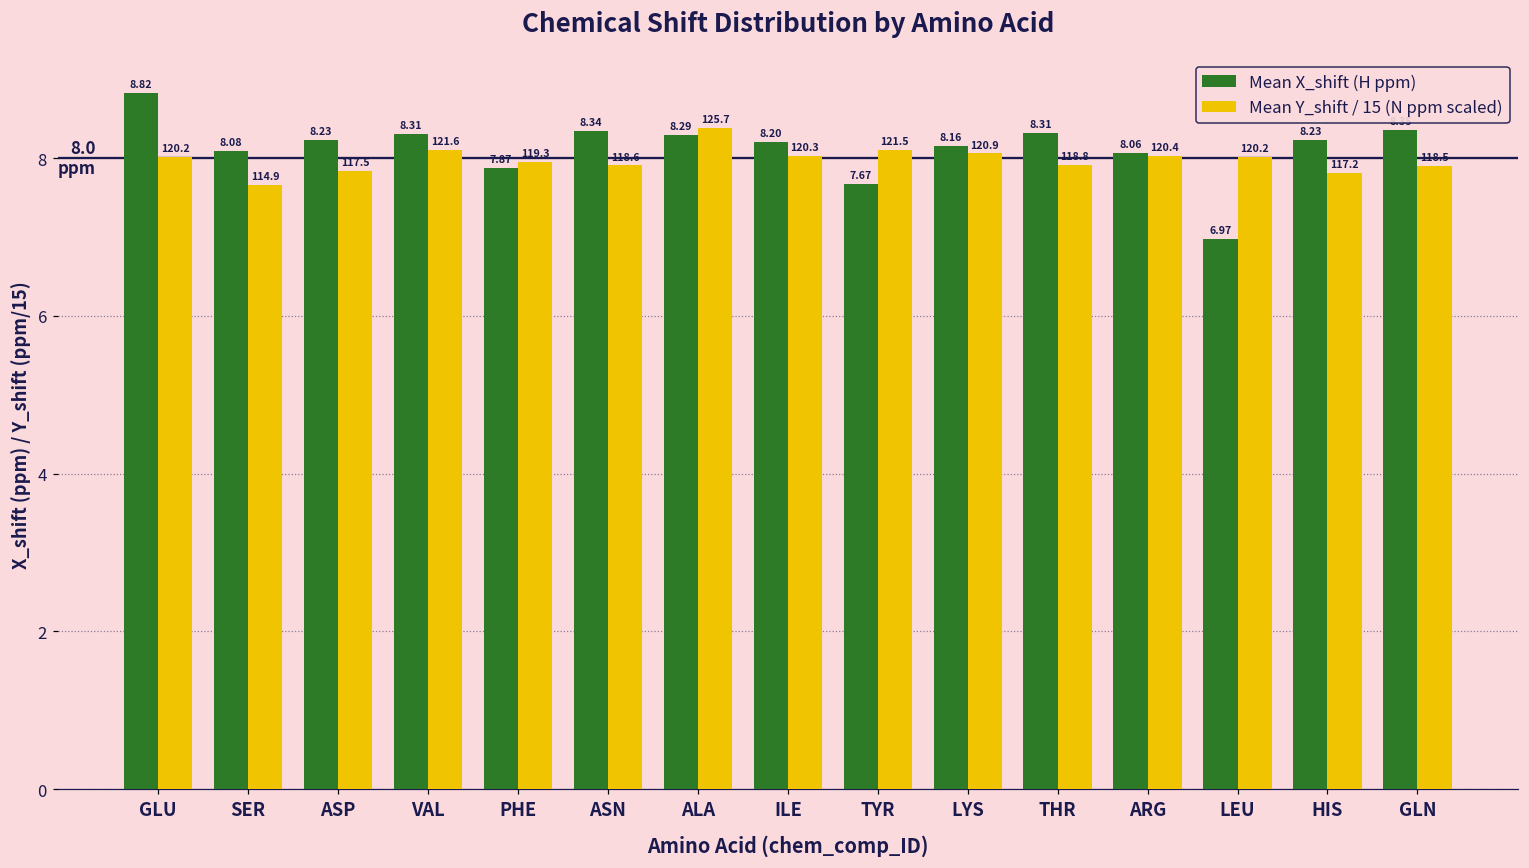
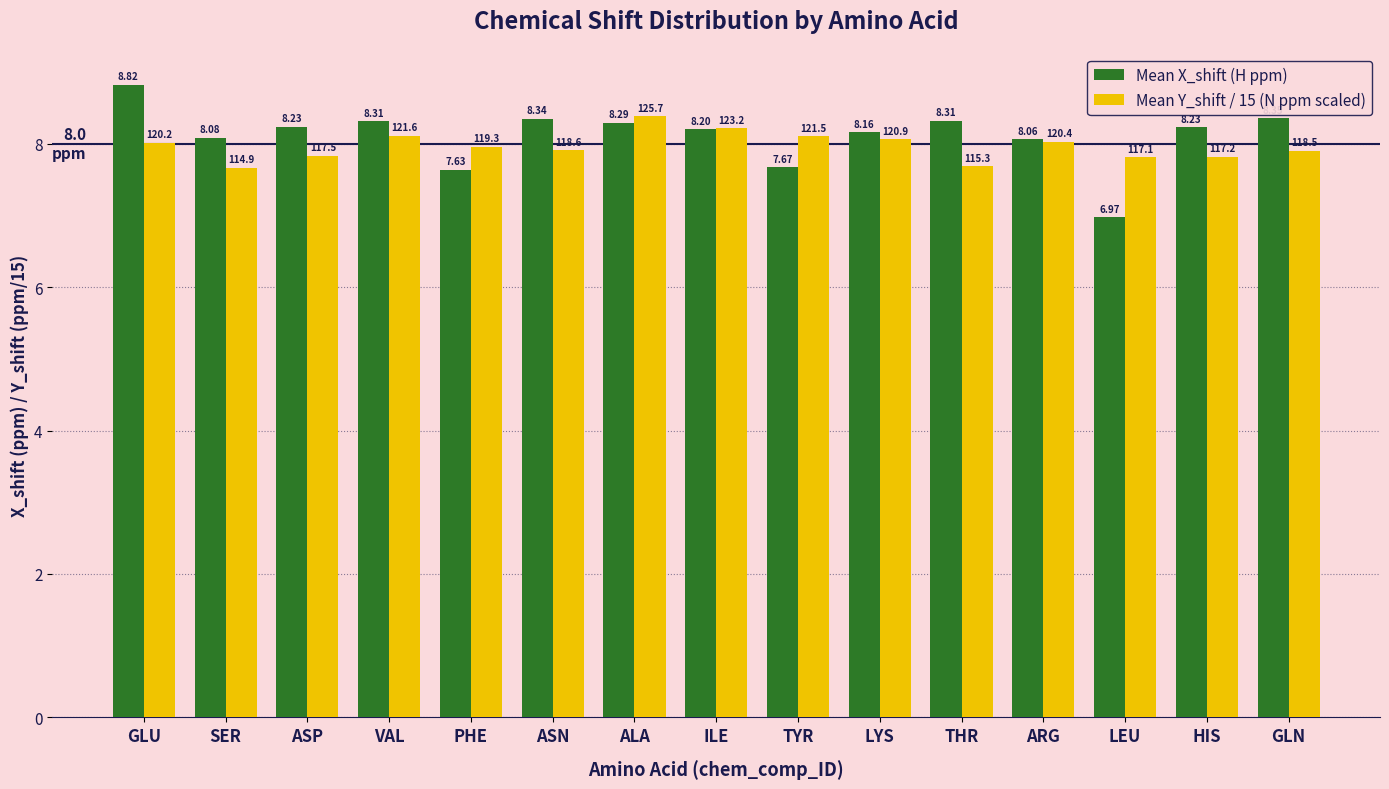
  {
    "Mean X_shift (H ppm)": {
      "GLU": 8.82,
      "SER": 8.08,
      "ASP": 8.23,
      "VAL": 8.31,
-     "PHE": 7.87,
+     "PHE": 7.63,
      "ASN": 8.34,
      "ALA": 8.29,
      "ILE": 8.20,
      "TYR": 7.67,
      "LYS": 8.16,
      "THR": 8.31,
      "ARG": 8.06,
      "LEU": 6.97
    },
    "Mean Y_shift / 15 (N ppm scaled)": {
-     "ILE": 120.3,
-     "THR": 118.8,
-     "LEU": 120.2
+     "ILE": 123.2,
+     "THR": 115.3,
+     "LEU": 117.1
    }
  }
